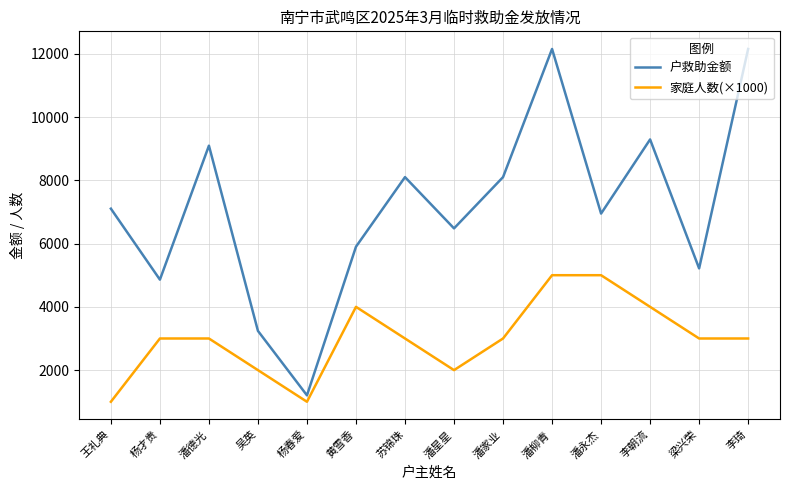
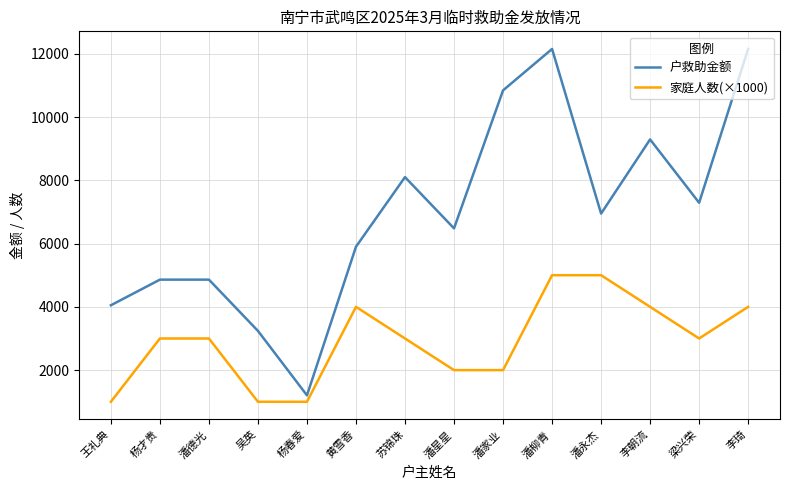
  {
    "户救助金额": {
-     "王礼典": 7100,
+     "王礼典": 4100,
      "杨才贵": 4900,
-     "潘德光": 9100,
+     "潘德光": 4900,
      "吴英": 3200,
      "杨春爱": 1200,
      "黄雪香": 5900,
      "苏锦珠": 8100,
      "潘星星": 6500,
-     "潘家业": 8100,
+     "潘家业": 10800,
      "潘柳青": 12200,
      "潘永杰": 6900,
      "李朝流": 9300,
-     "梁兴荣": 5200
+     "梁兴荣": 7300
    },
    "家庭人数(×1000)": {
      "王礼典": 1000,
      "杨才贵": 3000,
      "潘德光": 3000,
-     "吴英": 2000,
+     "吴英": 1000,
      "杨春爱": 1000,
      "黄雪香": 4000,
      "苏锦珠": 3000,
      "潘星星": 2000,
-     "潘家业": 3000,
+     "潘家业": 2000,
      "潘柳青": 5000,
      "潘永杰": 5000,
      "李朝流": 4000,
      "梁兴荣": 3000,
-     "李琦": 3000
+     "李琦": 4000
    }
  }
